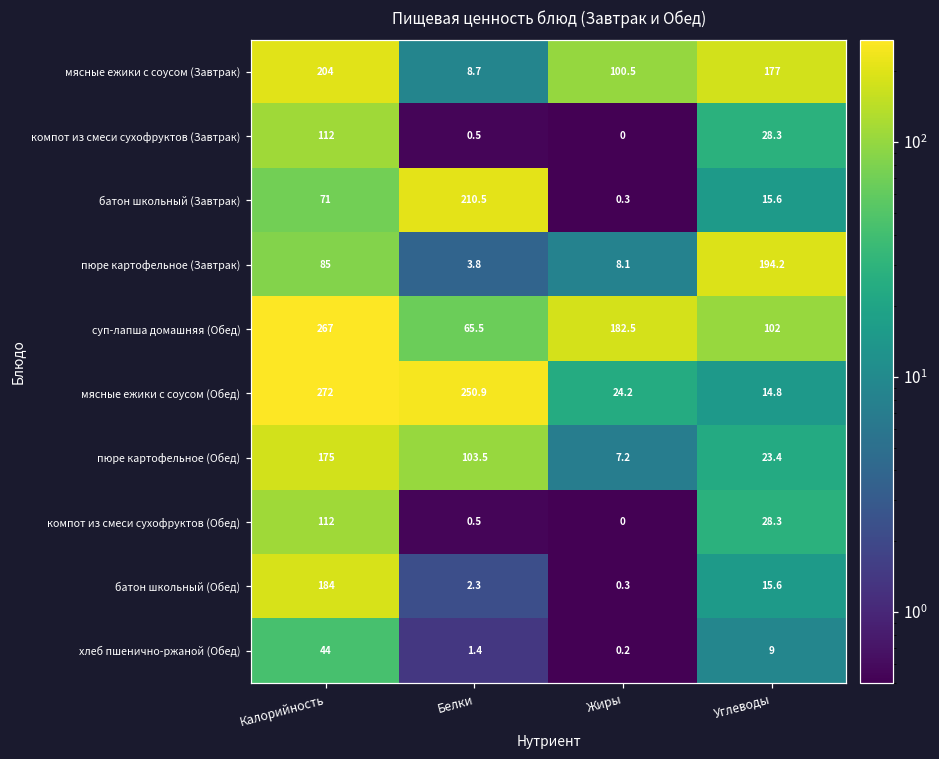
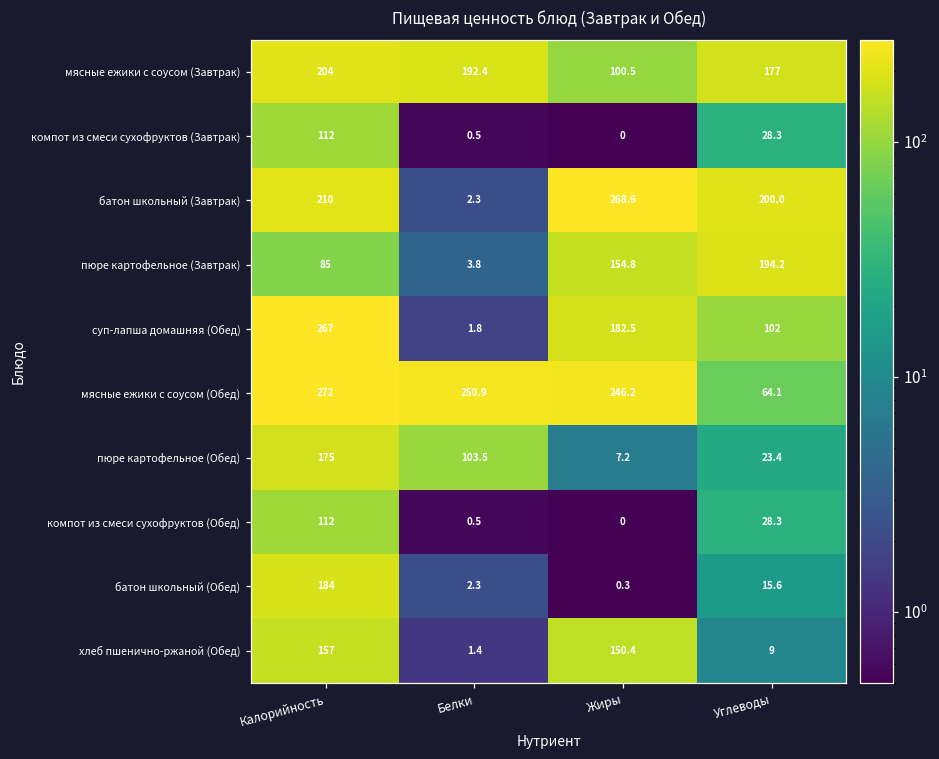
  {
    "мясные ежики с соусом (Завтрак)": {
      "Калорийность": 204,
-     "Белки": 8.7,
+     "Белки": 192.4,
      "Жиры": 100.5,
      "Углеводы": 177
    },
    "компот из смеси сухофруктов (Завтрак)": {
      "Калорийность": 112,
      "Белки": 0.5,
      "Жиры": 0,
      "Углеводы": 28.3
    },
    "батон школьный (Завтрак)": {
-     "Калорийность": 71,
-     "Белки": 210.5,
-     "Жиры": 0.3,
-     "Углеводы": 15.6
+     "Калорийность": 210,
+     "Белки": 2.3,
+     "Жиры": 268.6,
+     "Углеводы": 200.0
    },
    "пюре картофельное (Завтрак)": {
      "Калорийность": 85,
      "Белки": 3.8,
-     "Жиры": 8.1,
+     "Жиры": 154.8,
      "Углеводы": 194.2
    },
    "суп-лапша домашняя (Обед)": {
      "Калорийность": 267,
-     "Белки": 65.5,
+     "Белки": 1.8,
      "Жиры": 182.5,
      "Углеводы": 102
    },
    "мясные ежики с соусом (Обед)": {
      "Калорийность": 272,
      "Белки": 250.9,
-     "Жиры": 24.2,
-     "Углеводы": 14.8
+     "Жиры": 246.2,
+     "Углеводы": 64.1
    },
    "пюре картофельное (Обед)": {
      "Калорийность": 175,
      "Белки": 103.5,
      "Жиры": 7.2,
      "Углеводы": 23.4
    },
    "компот из смеси сухофруктов (Обед)": {
      "Калорийность": 112,
      "Белки": 0.5,
      "Жиры": 0,
      "Углеводы": 28.3
    },
    "батон школьный (Обед)": {
      "Калорийность": 184,
      "Белки": 2.3,
      "Жиры": 0.3,
      "Углеводы": 15.6
    },
    "хлеб пшенично-ржаной (Обед)": {
-     "Калорийность": 44,
+     "Калорийность": 157,
      "Белки": 1.4,
-     "Жиры": 0.2,
+     "Жиры": 150.4,
      "Углеводы": 9
    }
  }
